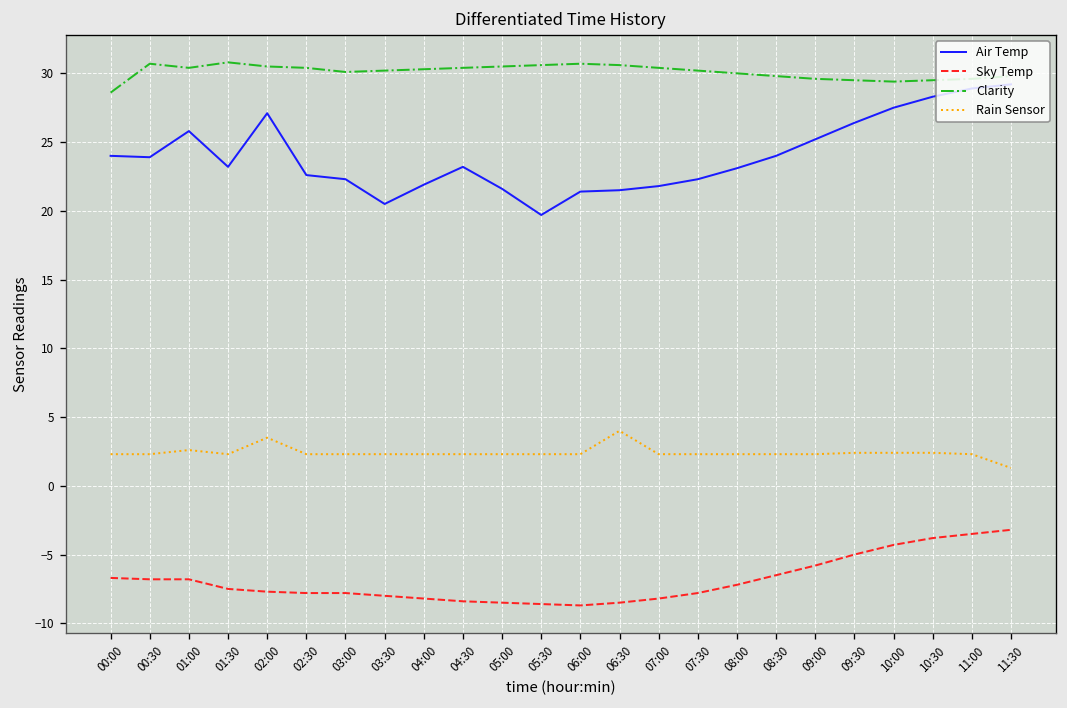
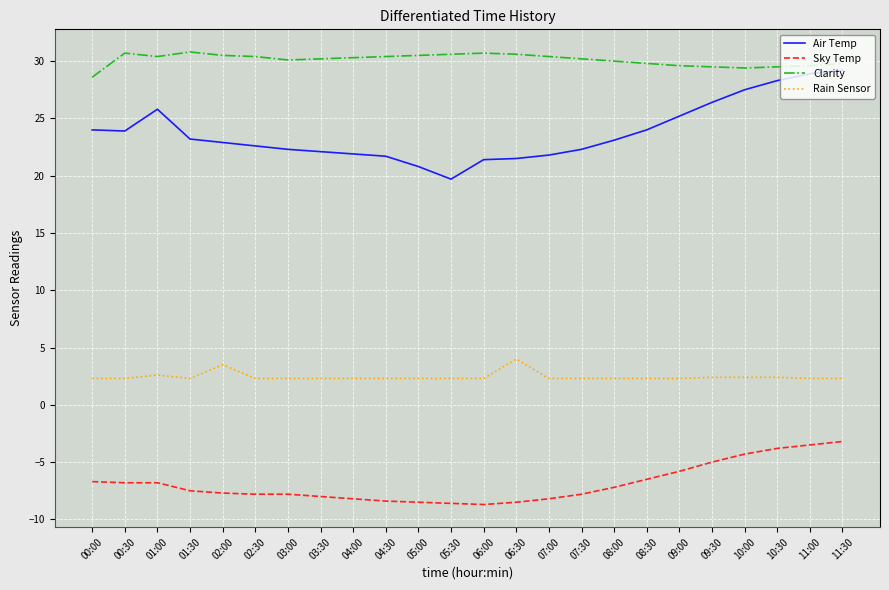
  {
    "Air Temp": {
      "00:00": 24.0,
      "00:30": 23.9,
      "01:00": 25.8,
      "01:30": 23.2,
-     "02:00": 27.1,
+     "02:00": 22.9,
      "02:30": 22.6,
      "03:00": 22.3,
-     "03:30": 20.5,
+     "03:30": 22.1,
      "04:00": 21.9,
-     "04:30": 23.2,
-     "05:00": 21.6,
+     "04:30": 21.7,
+     "05:00": 20.8,
      "05:30": 19.7,
      "06:00": 21.4,
      "06:30": 21.5,
      "07:00": 21.8,
      "07:30": 22.3,
      "08:00": 23.1,
      "08:30": 24.0,
      "09:00": 25.2,
      "09:30": 26.4,
      "10:00": 27.5,
      "10:30": 28.3
    },
    "Sky Temp": {
      "00:00": -6.7,
      "00:30": -6.8,
      "01:00": -6.8,
      "01:30": -7.5,
      "02:00": -7.7,
      "02:30": -7.8,
      "03:00": -7.8,
      "03:30": -8.0,
      "04:00": -8.2,
      "04:30": -8.4,
      "05:00": -8.5,
      "05:30": -8.6,
      "06:00": -8.7,
      "06:30": -8.5,
      "07:00": -8.2,
      "07:30": -7.8,
      "08:00": -7.2,
      "08:30": -6.5,
      "09:00": -5.8,
      "09:30": -5.0,
      "10:00": -4.3,
      "10:30": -3.8,
      "11:00": -3.5,
      "11:30": -3.2
    },
    "Clarity": {
      "00:00": 28.6,
      "00:30": 30.7,
      "01:00": 30.4,
      "01:30": 30.8,
      "02:00": 30.5,
      "02:30": 30.4,
      "03:00": 30.1,
      "03:30": 30.2,
      "04:00": 30.3,
      "04:30": 30.4,
      "05:00": 30.5,
      "05:30": 30.6,
      "06:00": 30.7,
      "06:30": 30.6,
      "07:00": 30.4,
      "07:30": 30.2,
      "08:00": 30.0,
      "08:30": 29.8,
      "09:00": 29.6,
      "09:30": 29.5,
      "10:00": 29.4,
      "10:30": 29.5
    },
    "Rain Sensor": {
      "00:00": 2.3,
      "00:30": 2.3,
      "01:00": 2.6,
      "01:30": 2.3,
      "02:00": 3.5,
      "02:30": 2.3,
      "03:00": 2.3,
      "03:30": 2.3,
      "04:00": 2.3,
      "04:30": 2.3,
      "05:00": 2.3,
      "05:30": 2.3,
      "06:00": 2.3,
      "06:30": 4.0,
      "07:00": 2.3,
      "07:30": 2.3,
      "08:00": 2.3,
      "08:30": 2.3,
      "09:00": 2.3,
      "09:30": 2.4,
      "10:00": 2.4,
      "10:30": 2.4,
      "11:00": 2.3,
-     "11:30": 1.3
+     "11:30": 2.3
    }
  }
